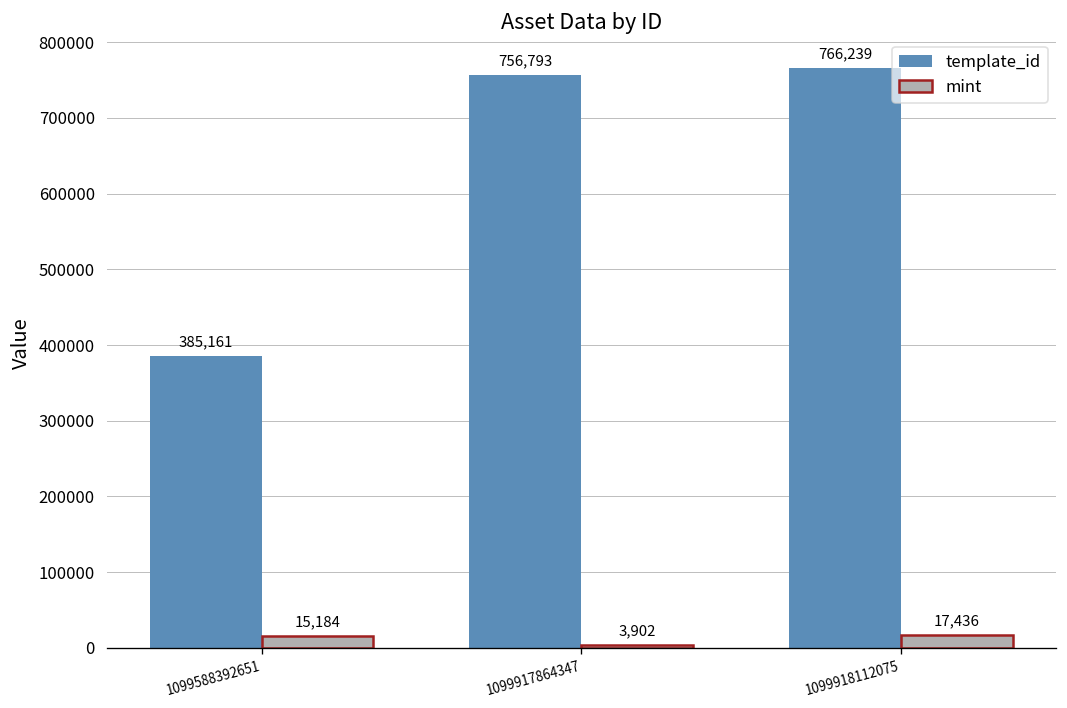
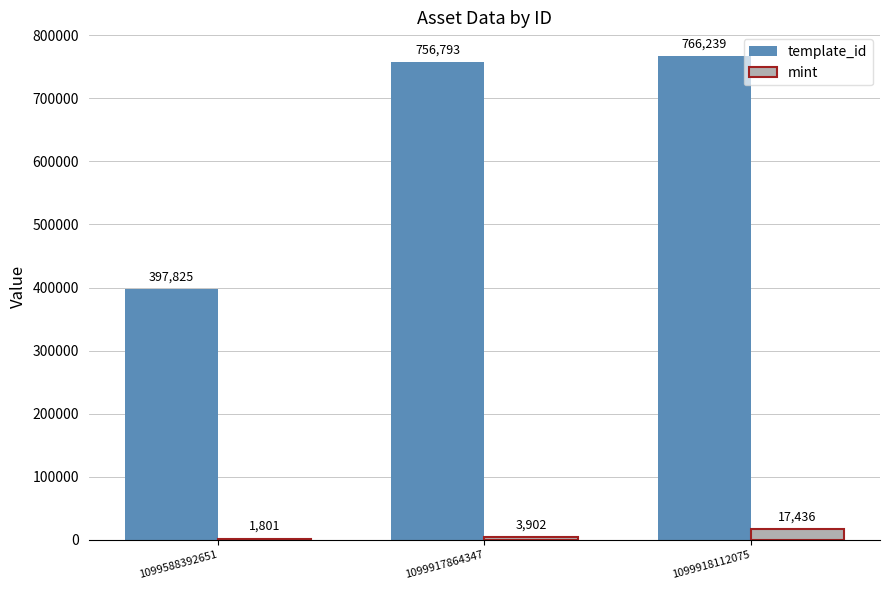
  {
    "template_id": {
-     "1099588392651": "385,161",
+     "1099588392651": "397,825",
      "1099917864347": "756,793",
      "1099918112075": "766,239"
    },
    "mint": {
-     "1099588392651": "15,184",
+     "1099588392651": "1,801",
      "1099917864347": "3,902",
      "1099918112075": "17,436"
    }
  }
